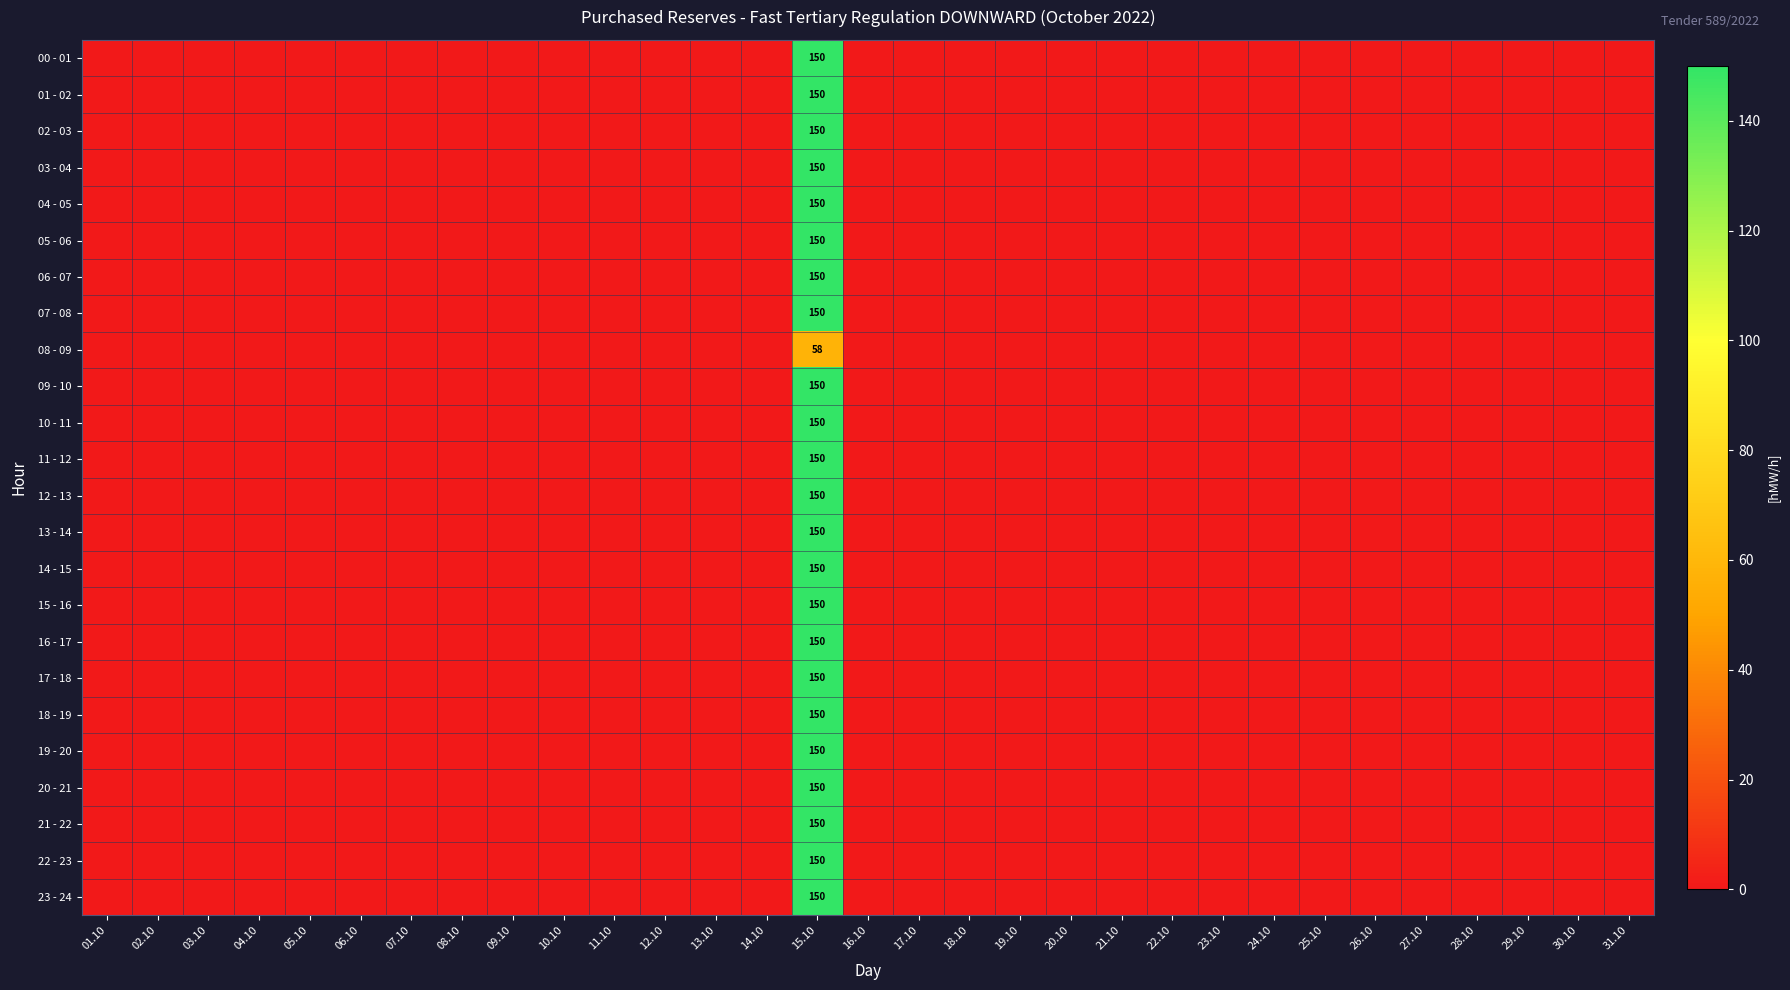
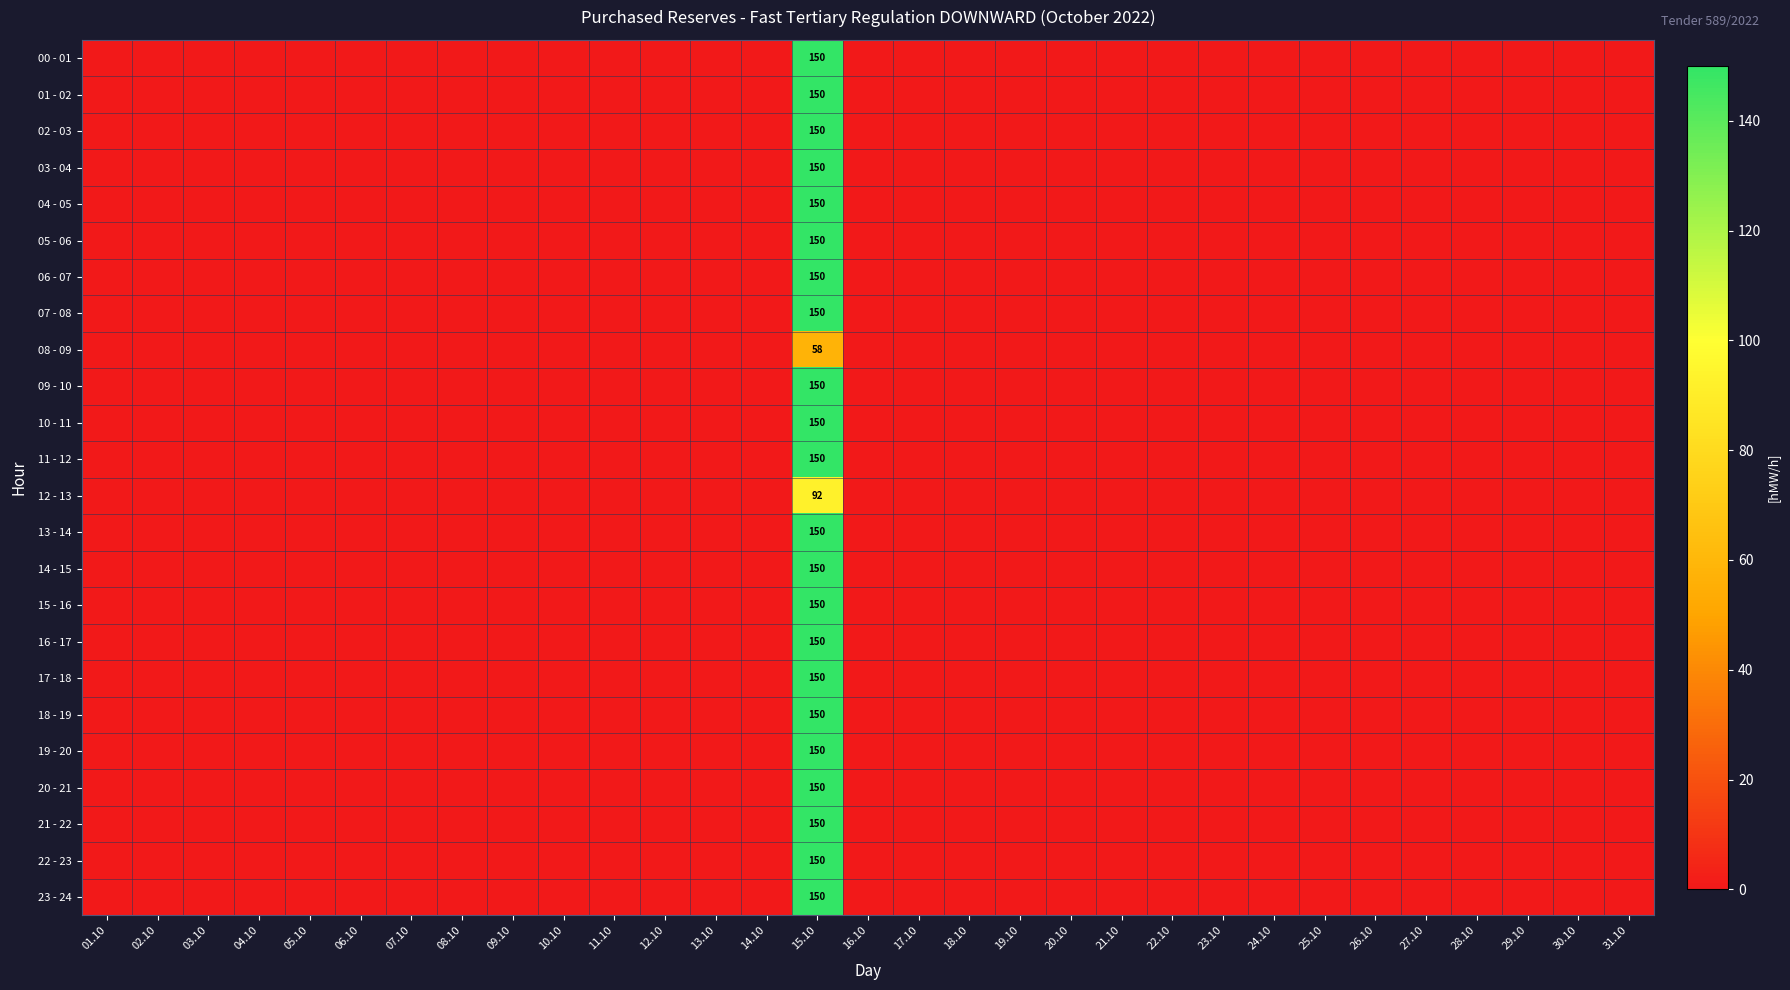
  {
    "00 - 01": {
      "15.10": 150
    },
    "01 - 02": {
      "15.10": 150
    },
    "02 - 03": {
      "15.10": 150
    },
    "03 - 04": {
      "15.10": 150
    },
    "04 - 05": {
      "15.10": 150
    },
    "05 - 06": {
      "15.10": 150
    },
    "06 - 07": {
      "15.10": 150
    },
    "07 - 08": {
      "15.10": 150
    },
    "08 - 09": {
      "15.10": 58
    },
    "09 - 10": {
      "15.10": 150
    },
    "10 - 11": {
      "15.10": 150
    },
    "11 - 12": {
      "15.10": 150
    },
    "12 - 13": {
-     "15.10": 150
+     "15.10": 92
    },
    "13 - 14": {
      "15.10": 150
    },
    "14 - 15": {
      "15.10": 150
    },
    "15 - 16": {
      "15.10": 150
    },
    "16 - 17": {
      "15.10": 150
    },
    "17 - 18": {
      "15.10": 150
    },
    "18 - 19": {
      "15.10": 150
    },
    "19 - 20": {
      "15.10": 150
    },
    "20 - 21": {
      "15.10": 150
    },
    "21 - 22": {
      "15.10": 150
    },
    "22 - 23": {
      "15.10": 150
    },
    "23 - 24": {
      "15.10": 150
    }
  }
